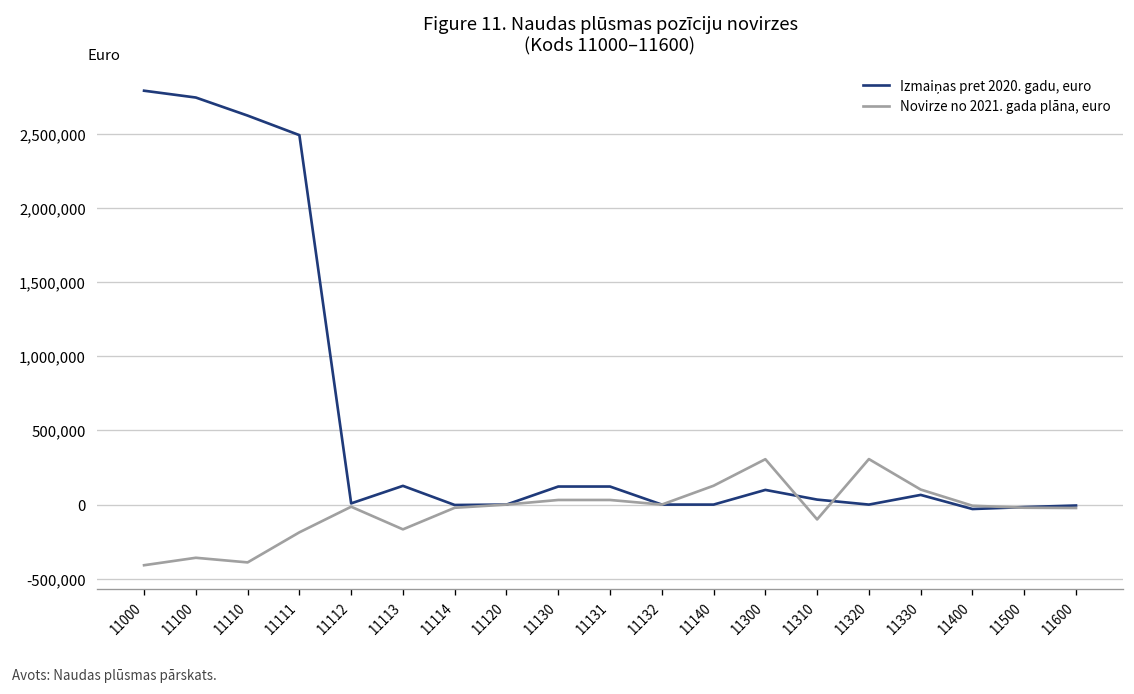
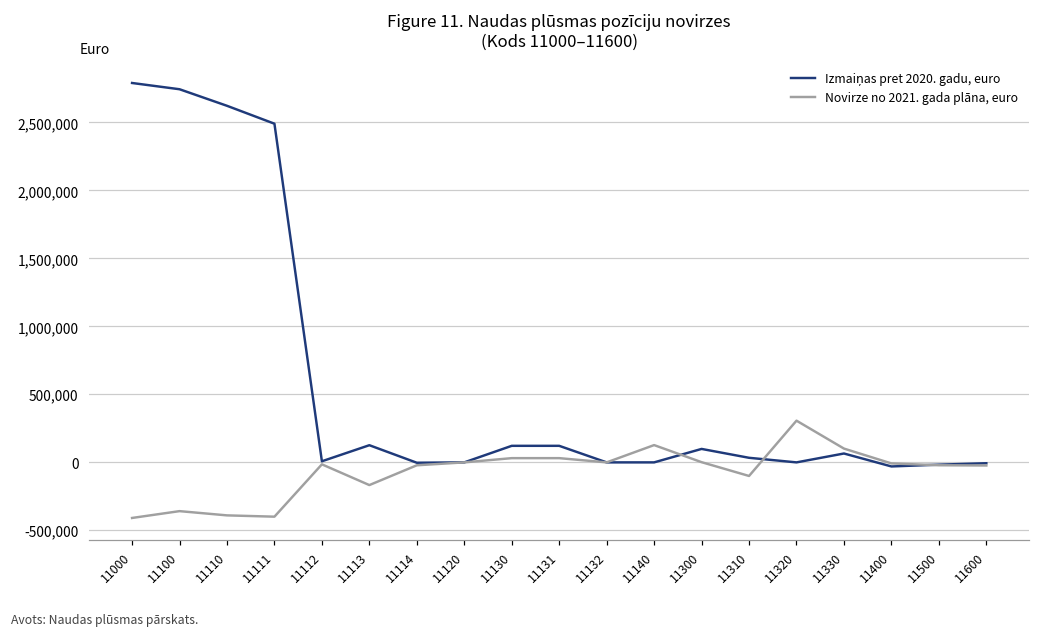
  {
    "Izmaiņas pret 2020. gadu, euro": {
      "11000": "2,790,000",
      "11100": "2,740,000",
      "11110": "2,620,000",
      "11111": "2,490,000",
      "11112": "10,000",
      "11113": "130,000",
      "11130": "120,000",
      "11131": "120,000",
      "11140": "0",
      "11300": "100,000",
      "11310": "30,000",
      "11320": "0",
      "11330": "70,000",
      "11400": "-30,000"
    },
    "Novirze no 2021. gada plāna, euro": {
      "11000": "-410,000",
      "11100": "-360,000",
      "11110": "-390,000",
-     "11111": "-190,000",
+     "11111": "-400,000",
      "11112": "-10,000",
      "11113": "-170,000",
      "11130": "30,000",
      "11131": "30,000",
      "11140": "130,000",
-     "11300": "310,000",
+     "11300": "0",
      "11310": "-100,000",
      "11320": "310,000",
      "11330": "100,000",
      "11400": "-10,000"
    }
  }
